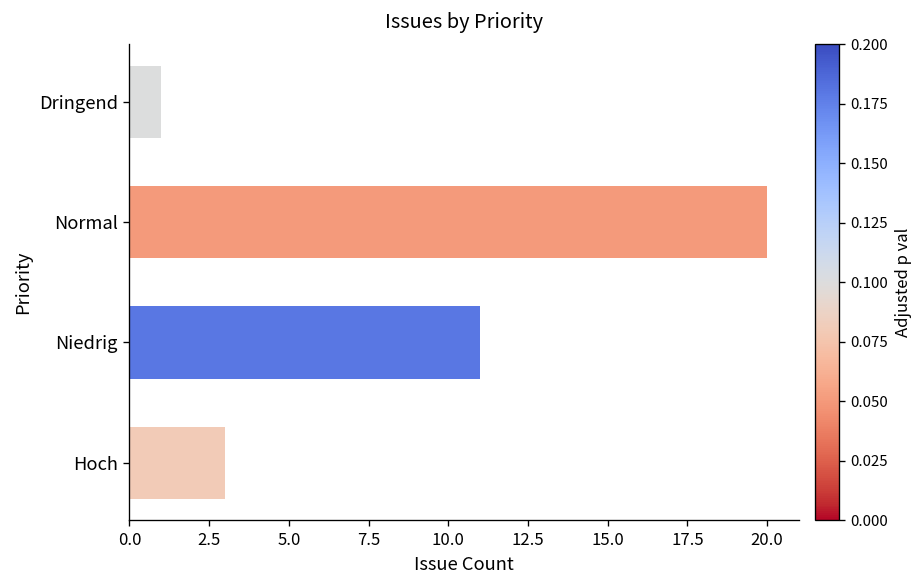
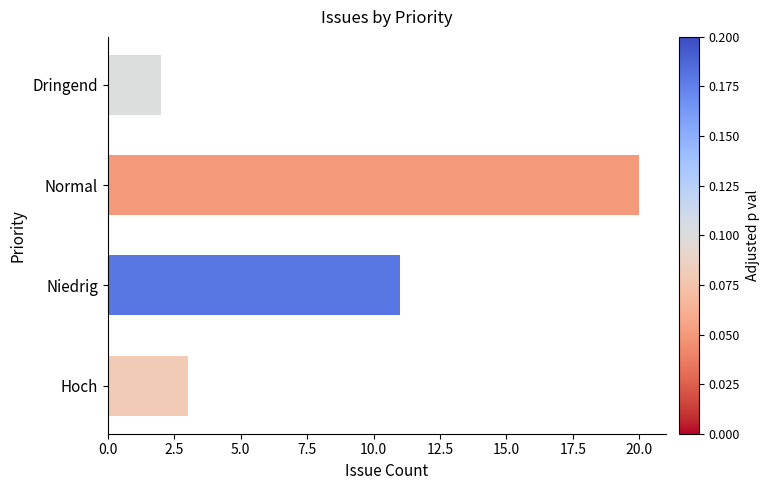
  {
-   "Dringend": 1,
+   "Dringend": 2,
    "Normal": 20,
    "Niedrig": 11,
    "Hoch": 3
  }
